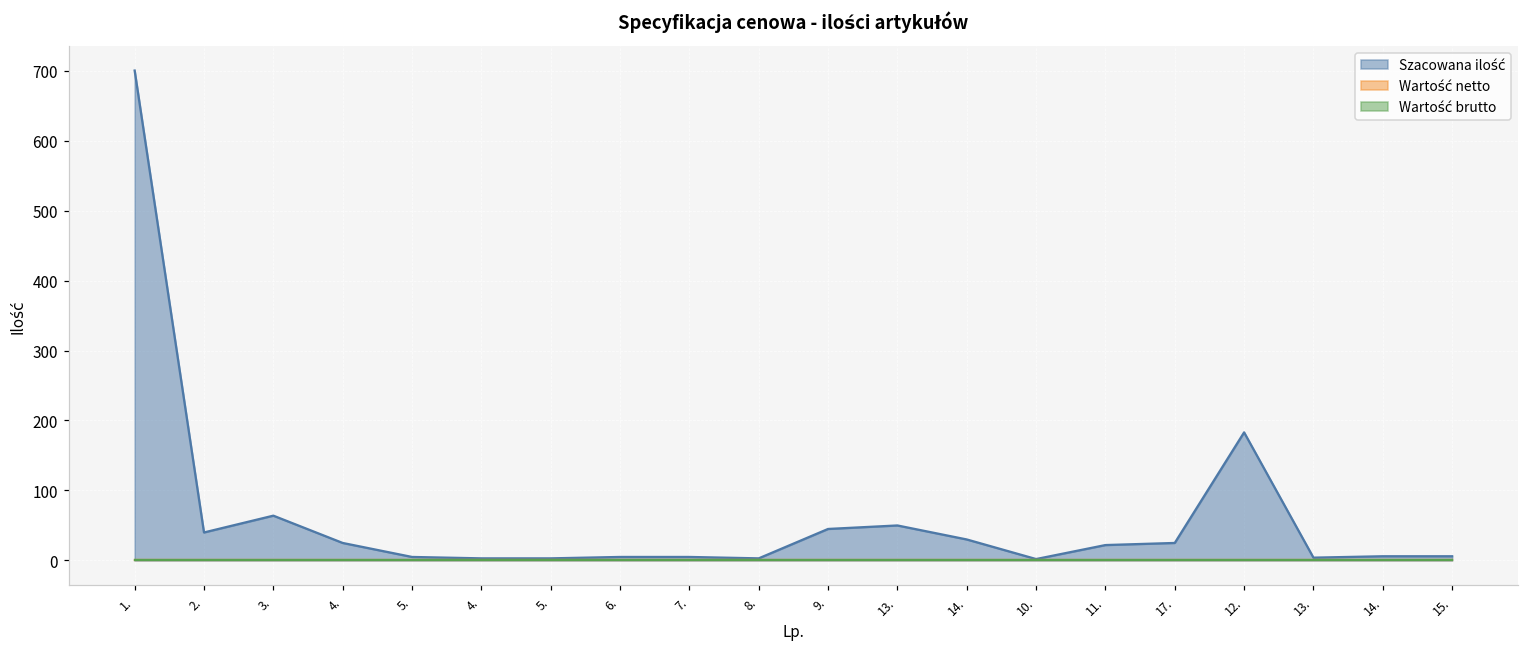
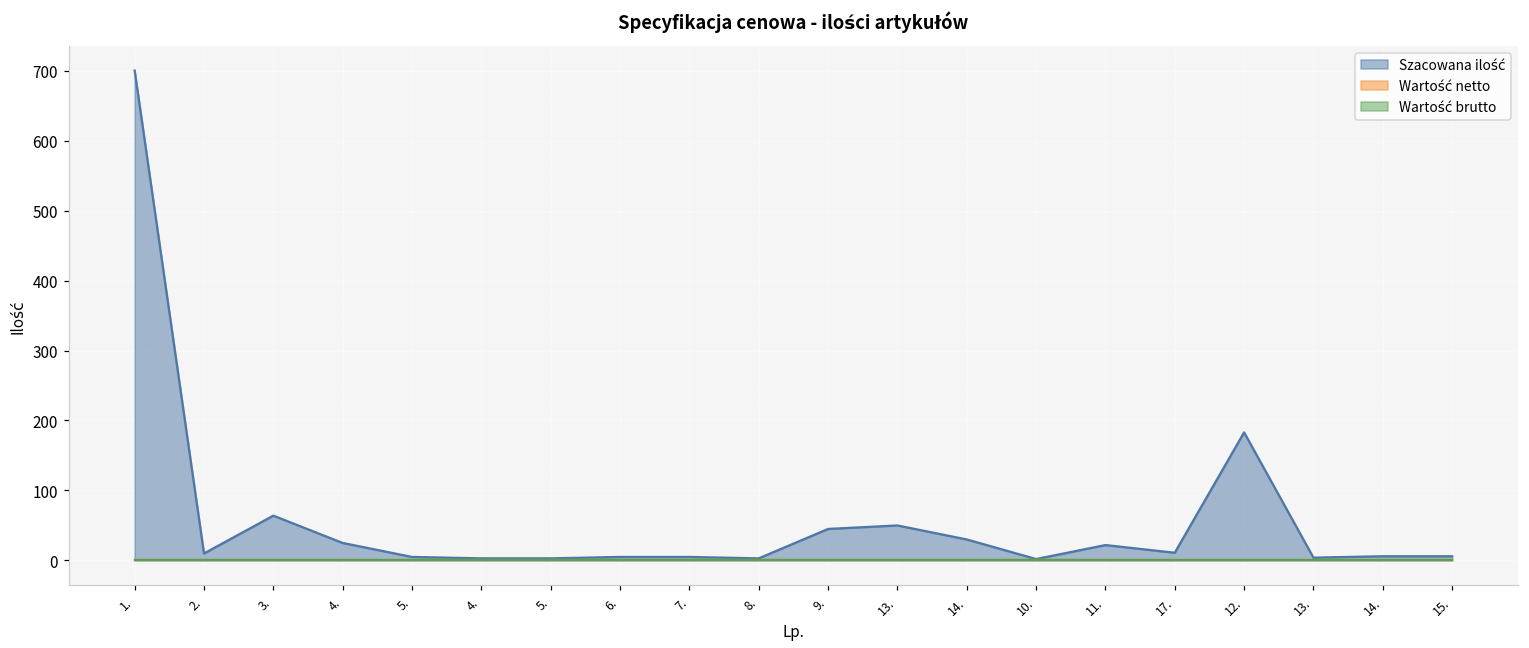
  {
    "Szacowana ilość": {
      "1.": 700,
-     "2.": 40,
+     "2.": 10,
      "3.": 60,
      "6.": 10,
      "7.": 10,
      "9.": 50,
      "11.": 20,
-     "17.": 30,
+     "17.": 10,
      "12.": 180,
      "15.": 10
    },
    "Wartość brutto": {
      "1.": 0,
      "2.": 0,
      "3.": 0,
      "6.": 0,
      "7.": 0,
      "9.": 0,
      "11.": 0,
      "17.": 0,
      "12.": 0,
      "15.": 0
    }
  }
